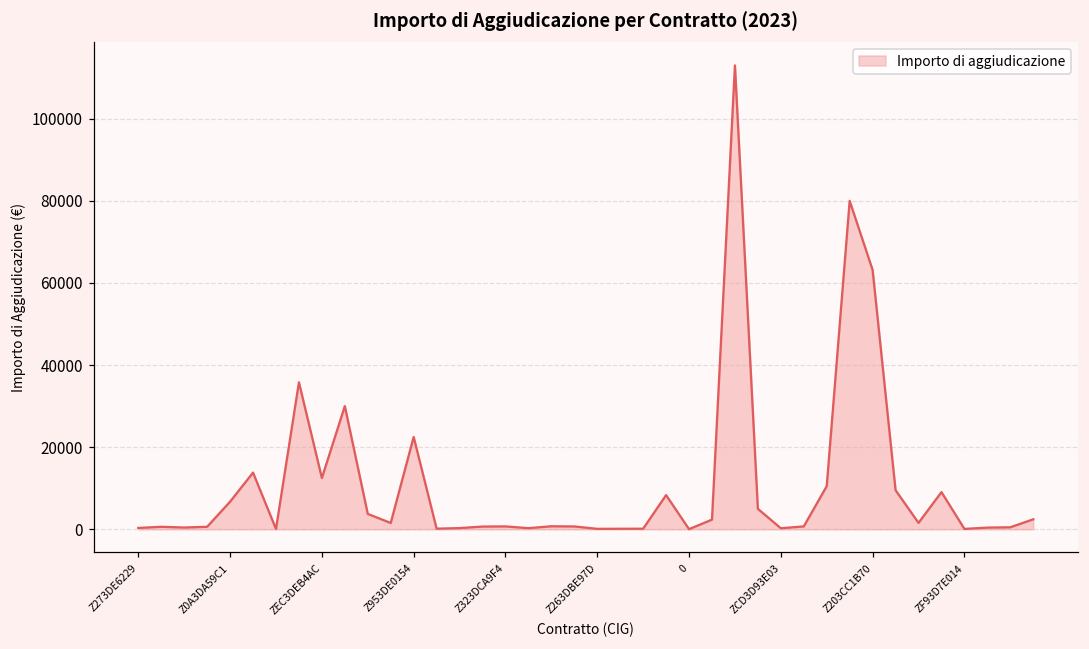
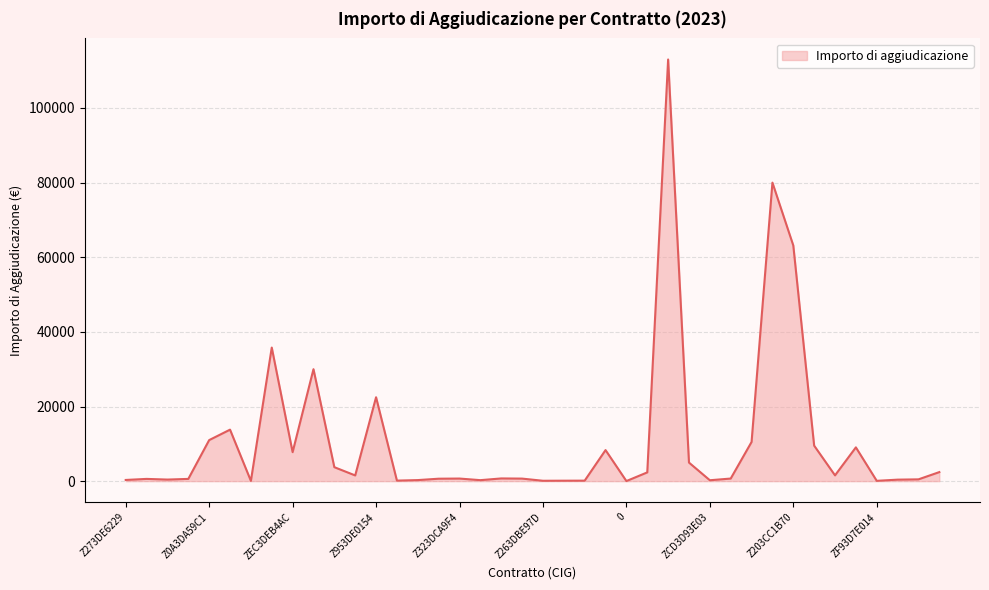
  {
    "Z273DE6229": 0,
-   "Z0A3DA59C1": 7000,
-   "ZEC3DEB4AC": 12000,
+   "Z0A3DA59C1": 11000,
+   "ZEC3DEB4AC": 8000,
    "Z953DE0154": 22000,
    "Z323DCA9F4": 1000,
    "Z263DBE97D": 0,
    "0": 0,
    "ZCD3D93E03": 0,
    "Z203CC1B70": 63000,
    "ZF93D7E014": 0
  }
